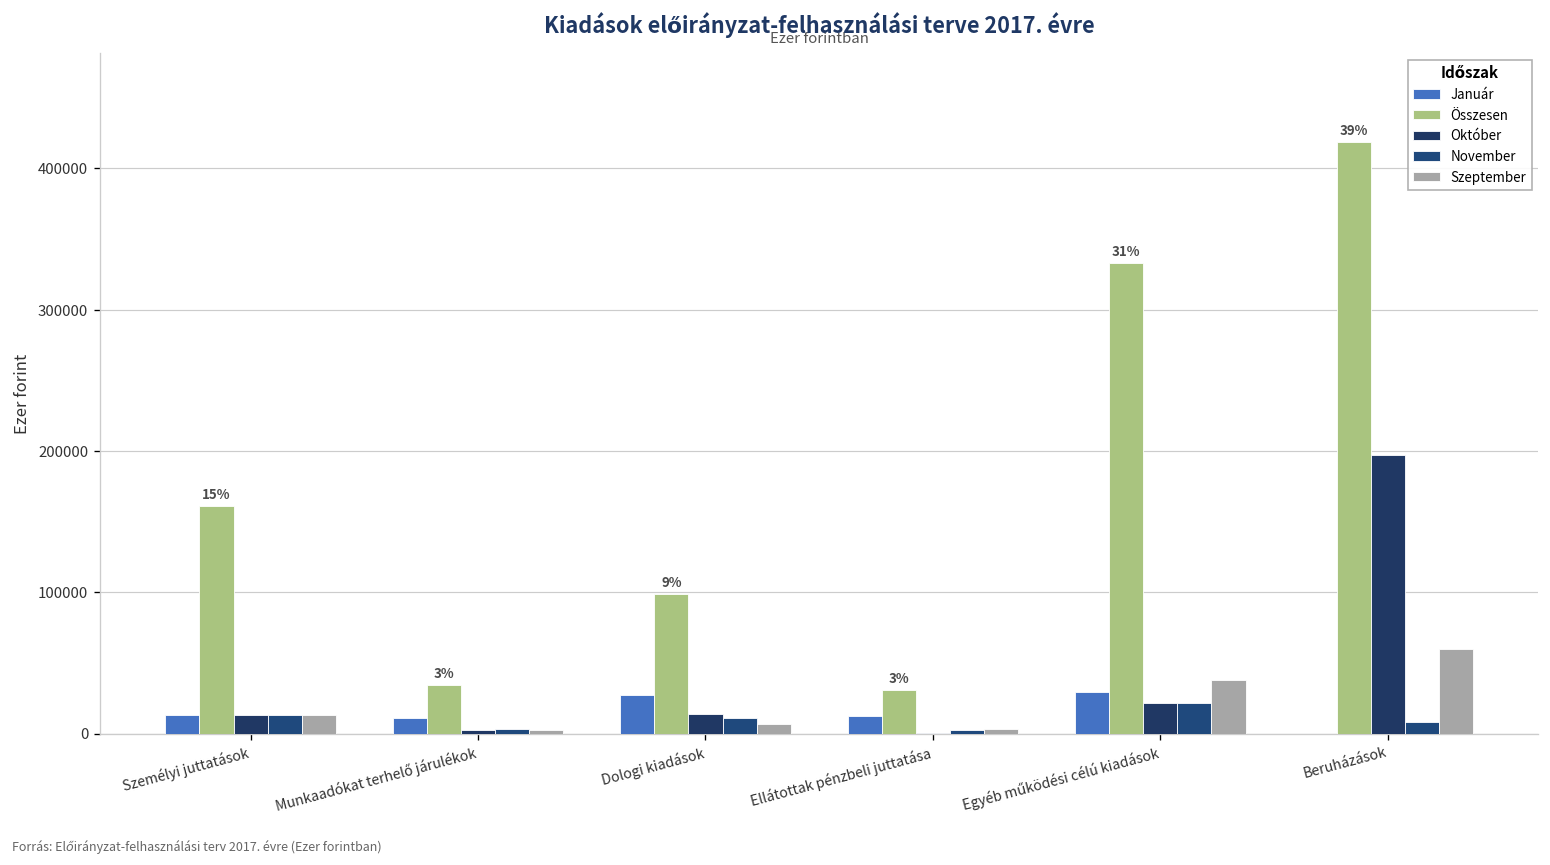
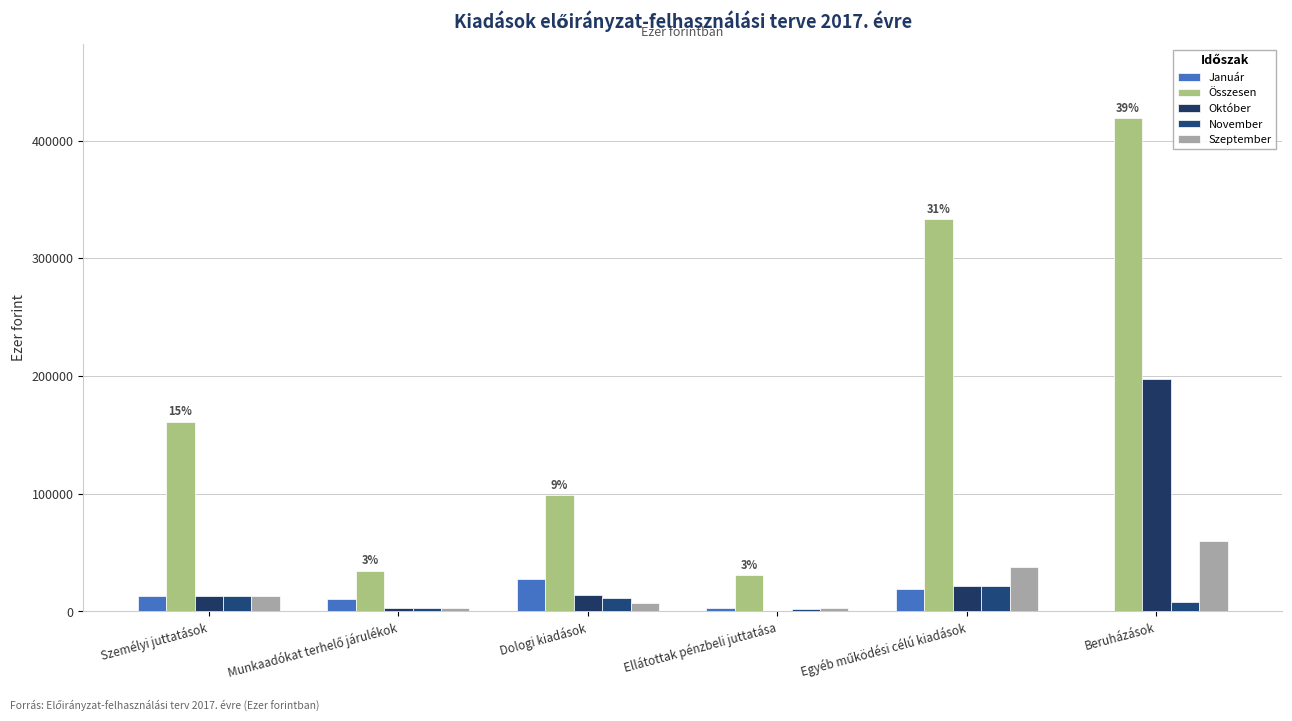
  {
    "Január": {
      "Személyi juttatások": 13000,
      "Munkaadókat terhelő járulékok": 11000,
      "Dologi kiadások": 28000,
-     "Ellátottak pénzbeli juttatása": 12000,
-     "Egyéb működési célú kiadások": 30000,
+     "Ellátottak pénzbeli juttatása": 3000,
+     "Egyéb működési célú kiadások": 19000,
      "Beruházások": 0
    }
  }
